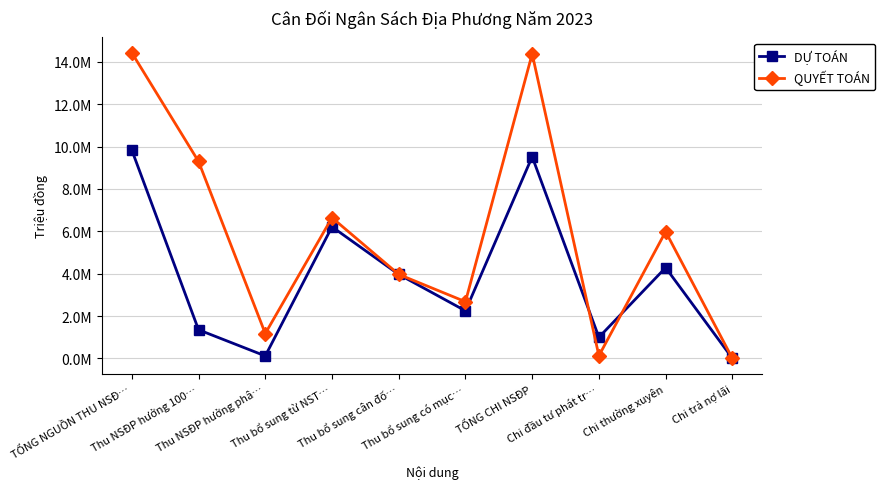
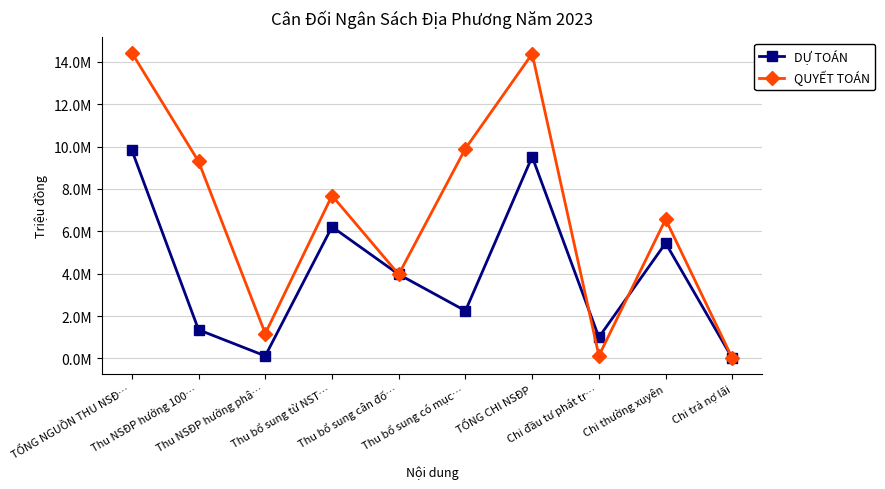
  {
    "DỰ TOÁN": {
      "TỔNG NGUỒN THU NSĐ…": 9800000,
      "Thu NSĐP hưởng 100…": 1400000,
      "Thu NSĐP hưởng phâ…": 100000,
      "Thu bổ sung từ NST…": 6200000,
      "Thu bổ sung có mục…": 2200000,
      "TỔNG CHI NSĐP": 9500000,
      "Chi đầu tư phát tr…": 1000000,
-     "Chi thường xuyên": 4300000
+     "Chi thường xuyên": 5400000
    },
    "QUYẾT TOÁN": {
      "TỔNG NGUỒN THU NSĐ…": 14400000,
      "Thu NSĐP hưởng 100…": 9300000,
      "Thu NSĐP hưởng phâ…": 1200000,
-     "Thu bổ sung từ NST…": 6600000,
-     "Thu bổ sung có mục…": 2700000,
+     "Thu bổ sung từ NST…": 7700000,
+     "Thu bổ sung có mục…": 9900000,
      "TỔNG CHI NSĐP": 14400000,
      "Chi đầu tư phát tr…": 100000,
-     "Chi thường xuyên": 6000000
+     "Chi thường xuyên": 6600000
    }
  }
